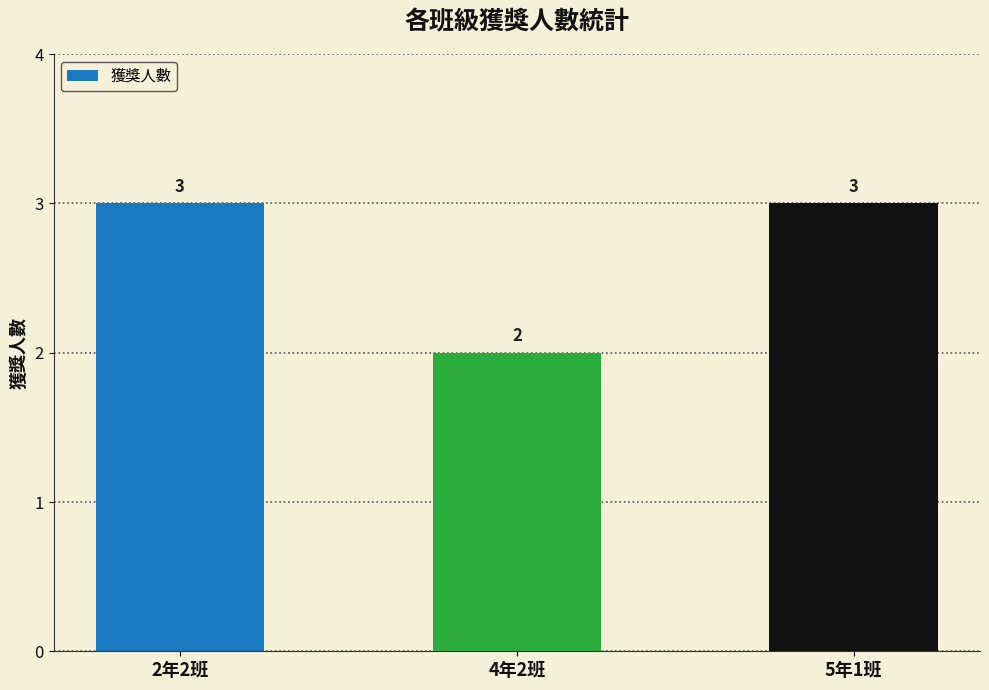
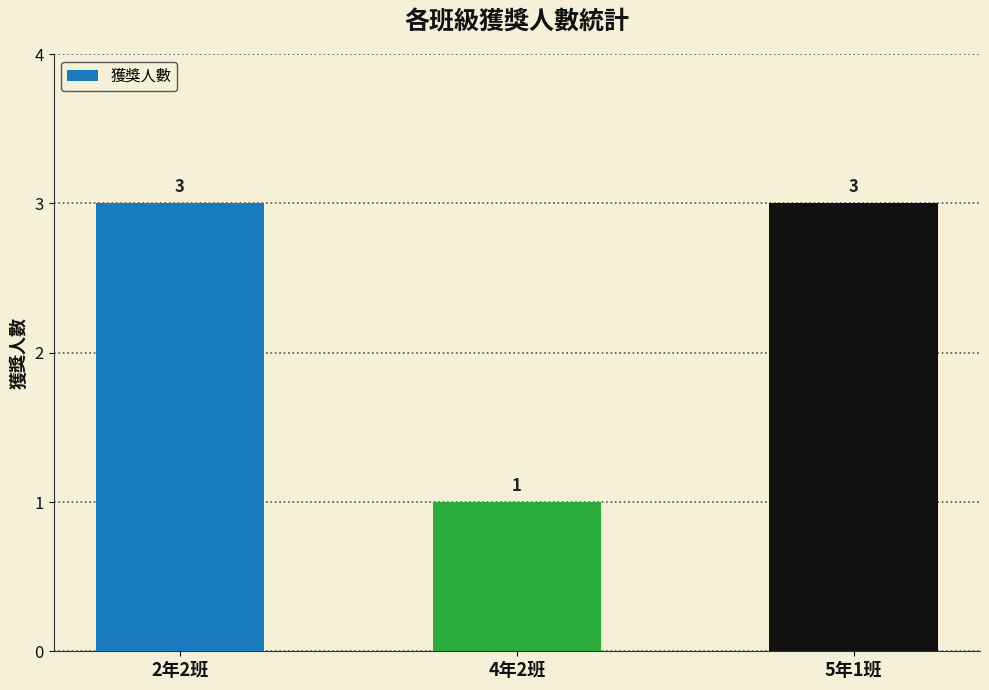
  {
    "2年2班": 3,
-   "4年2班": 2,
+   "4年2班": 1,
    "5年1班": 3
  }
